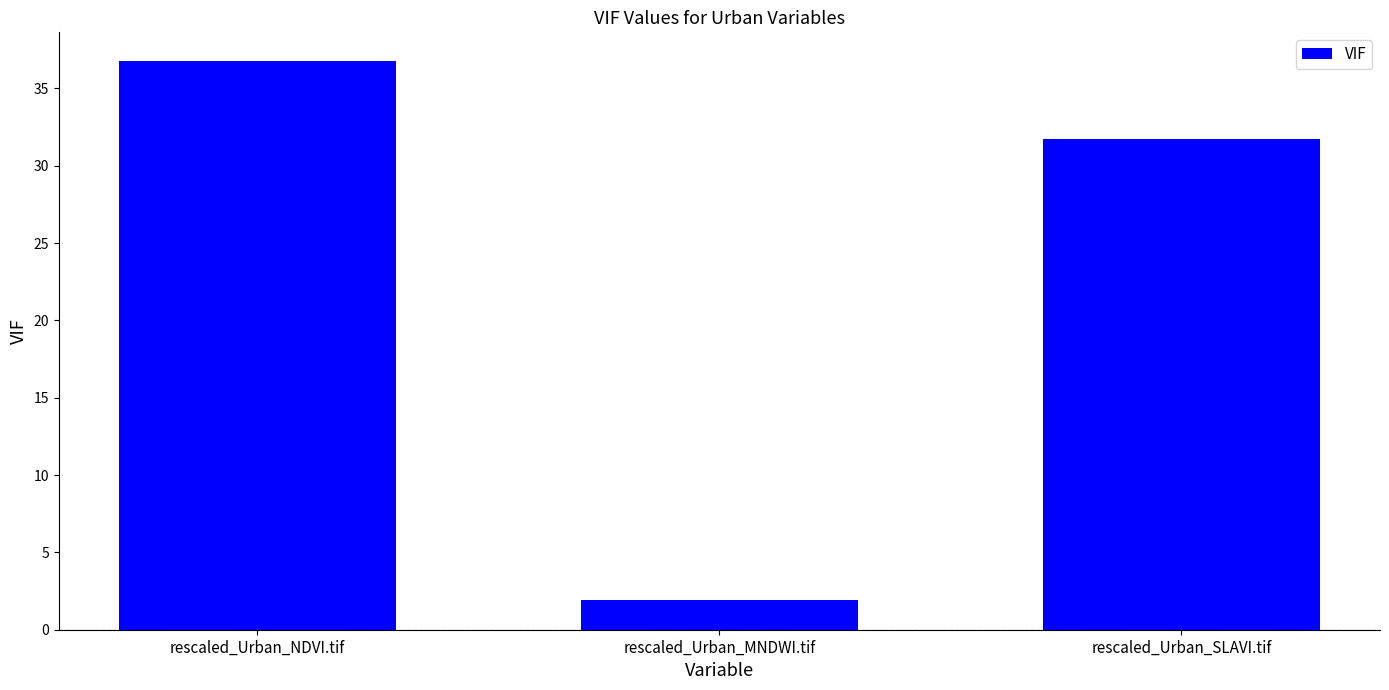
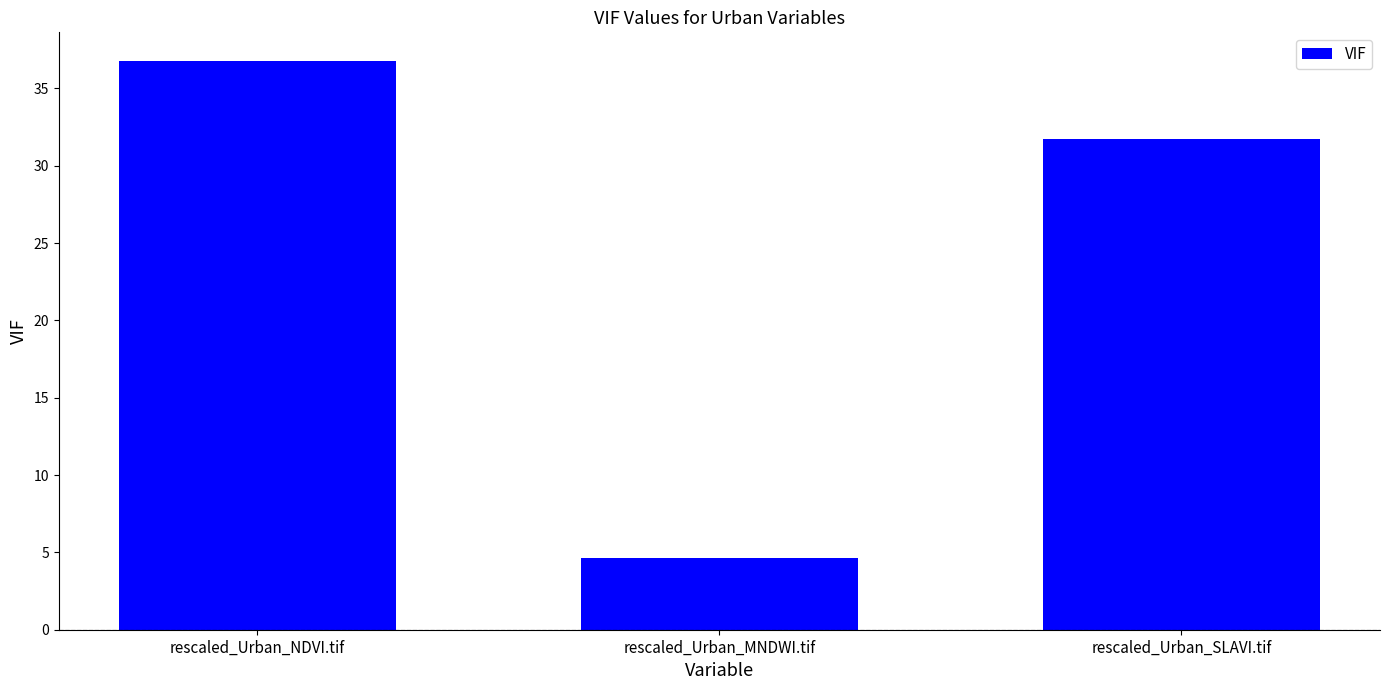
  {
    "rescaled_Urban_NDVI.tif": 36.8,
-   "rescaled_Urban_MNDWI.tif": 2.0,
+   "rescaled_Urban_MNDWI.tif": 4.7,
    "rescaled_Urban_SLAVI.tif": 31.7
  }
